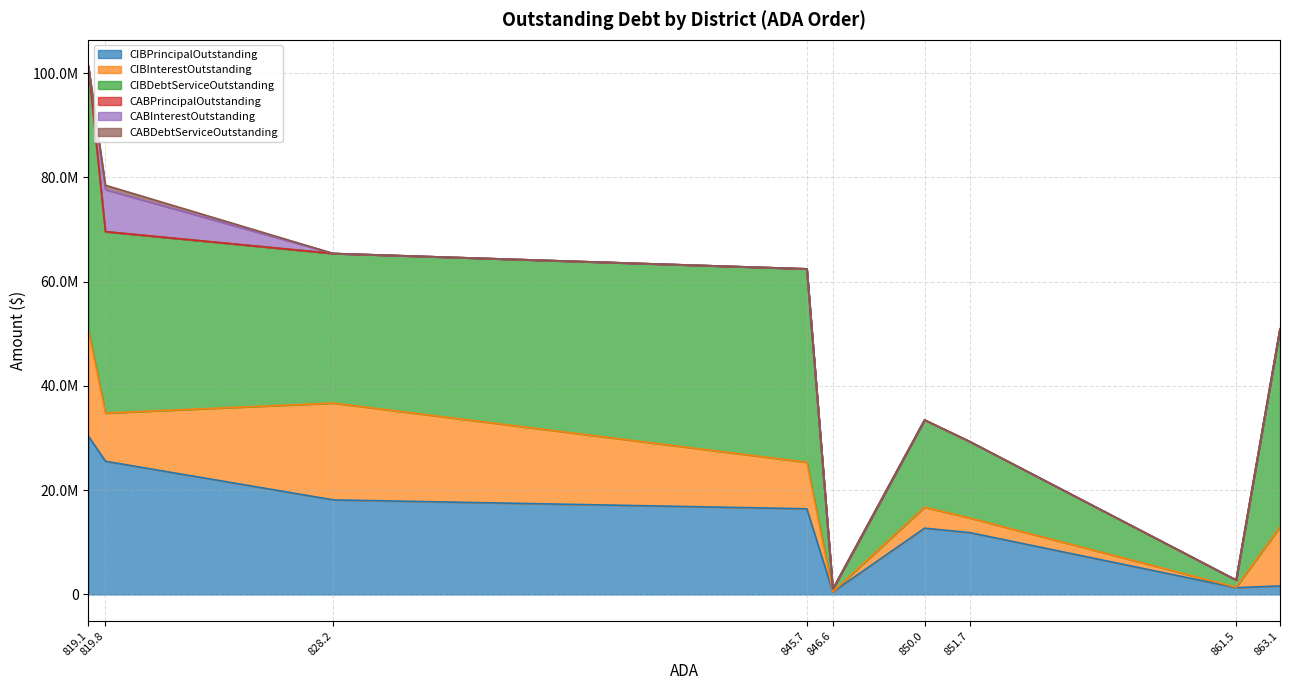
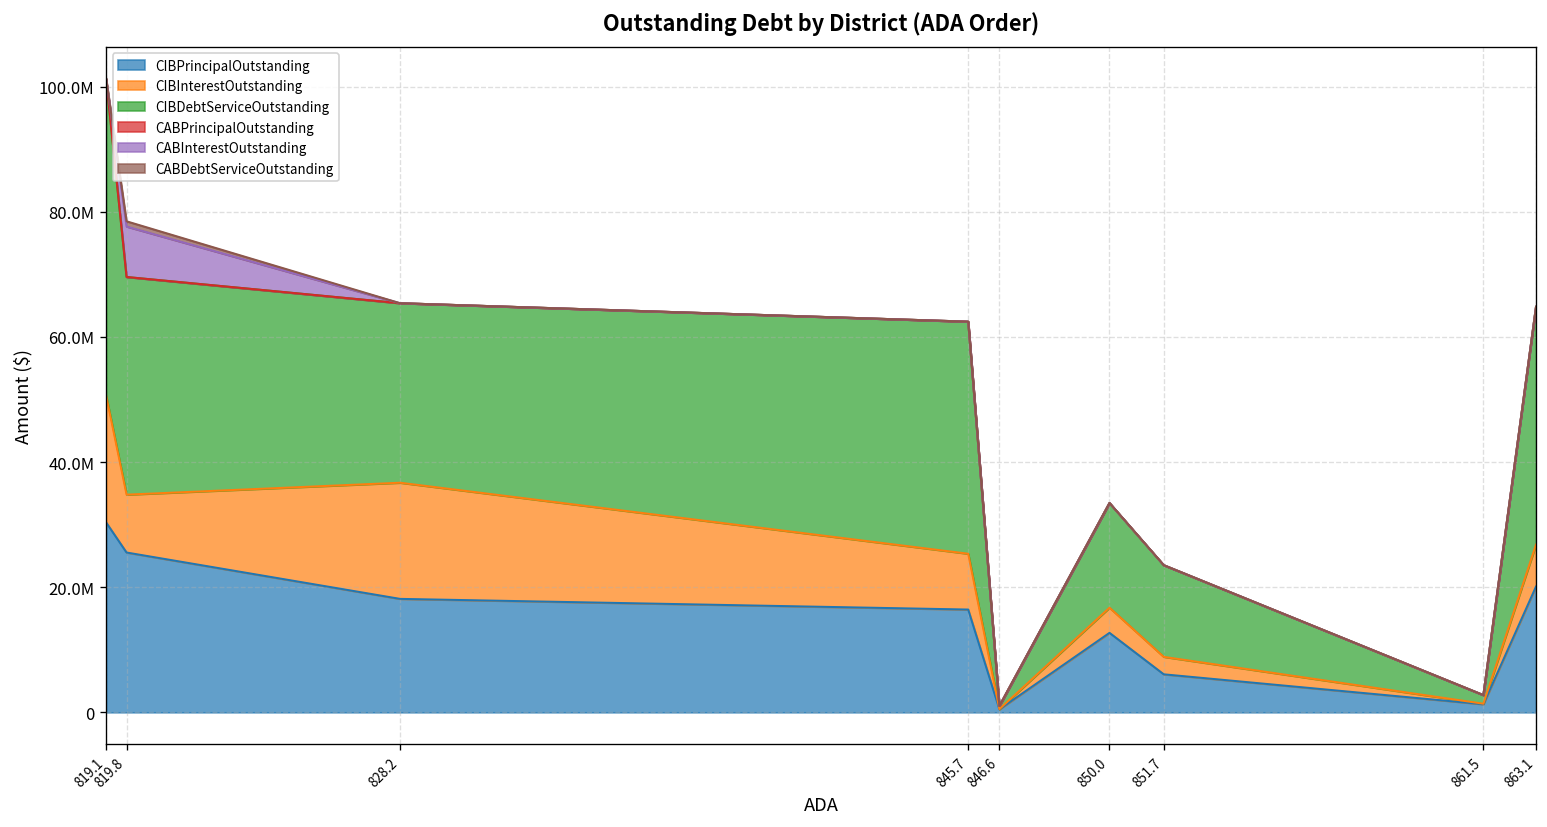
  {
    "CIBPrincipalOutstanding": {
      "819.1": 30000000,
      "819.8": 26000000,
      "828.2": 18000000,
      "845.7": 16000000,
      "850.0": 13000000,
-     "851.7": 12000000,
-     "863.1": 2000000
+     "851.7": 6000000,
+     "863.1": 20000000
    },
    "CIBInterestOutstanding": {
      "819.1": 20000000,
      "819.8": 9000000,
      "828.2": 19000000,
      "845.7": 9000000,
      "850.0": 4000000,
      "851.7": 3000000,
-     "863.1": 11000000
+     "863.1": 7000000
    },
    "CABPrincipalOutstanding": {
      "819.8": 35000000
    },
    "CABInterestOutstanding": {
      "819.8": 8000000
    },
    "CABDebtServiceOutstanding": {
      "819.8": 1000000
    }
  }
